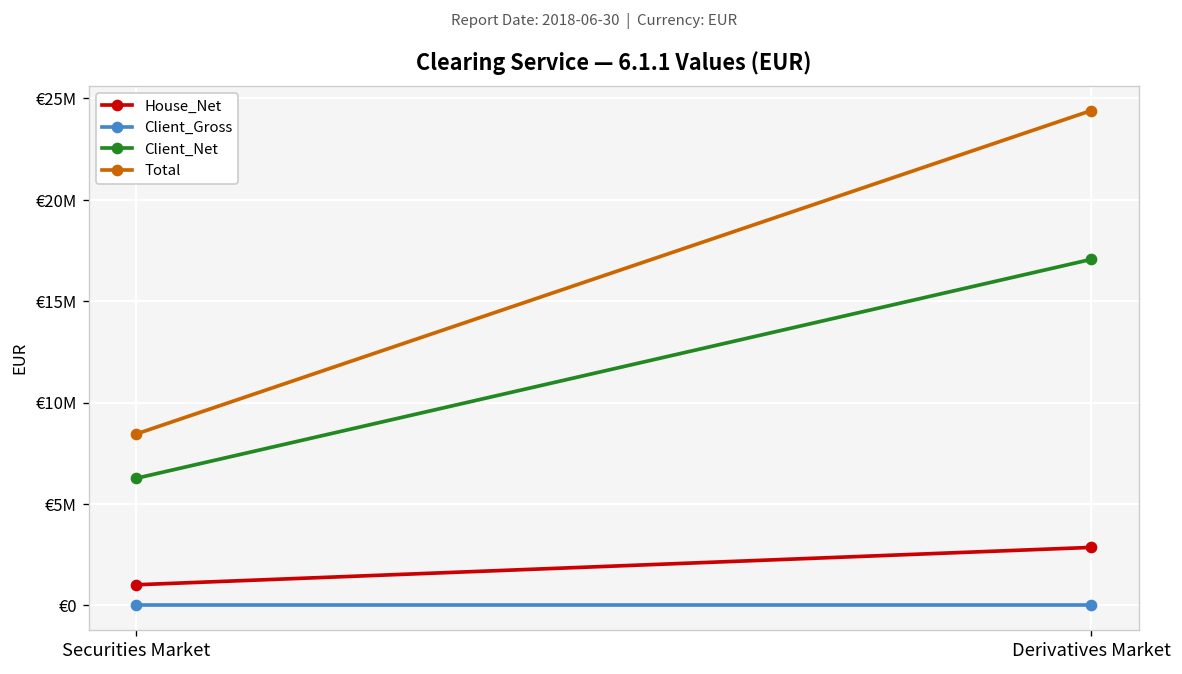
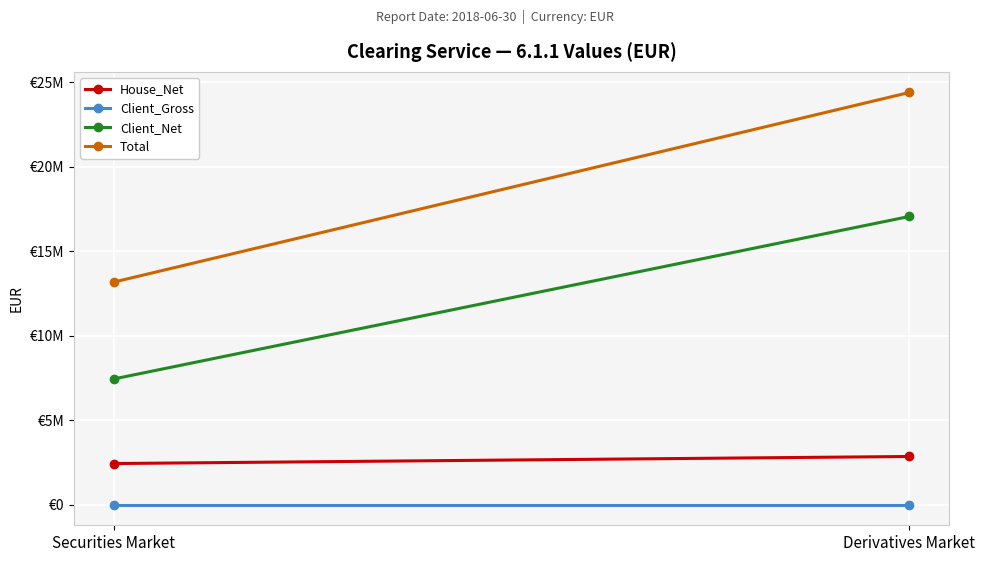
  {
    "House_Net": {
-     "Securities Market": "€1000000",
+     "Securities Market": "€2400000",
      "Derivatives Market": "€2900000"
    },
    "Client_Gross": {
      "Securities Market": "€0",
      "Derivatives Market": "€0"
    },
    "Client_Net": {
-     "Securities Market": "€6300000",
+     "Securities Market": "€7400000",
      "Derivatives Market": "€17100000"
    },
    "Total": {
-     "Securities Market": "€8400000",
+     "Securities Market": "€13200000",
      "Derivatives Market": "€24400000"
    }
  }
